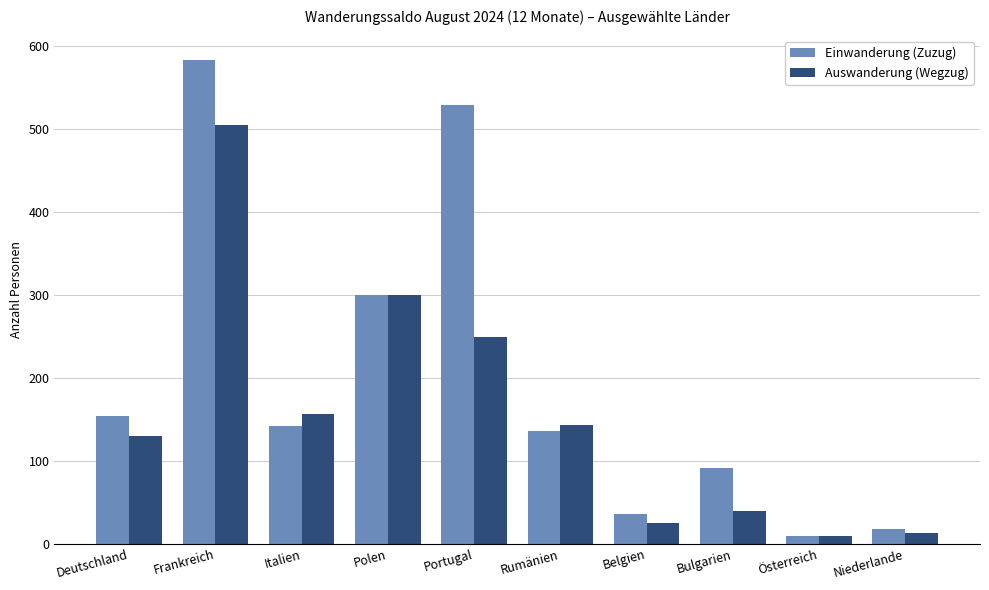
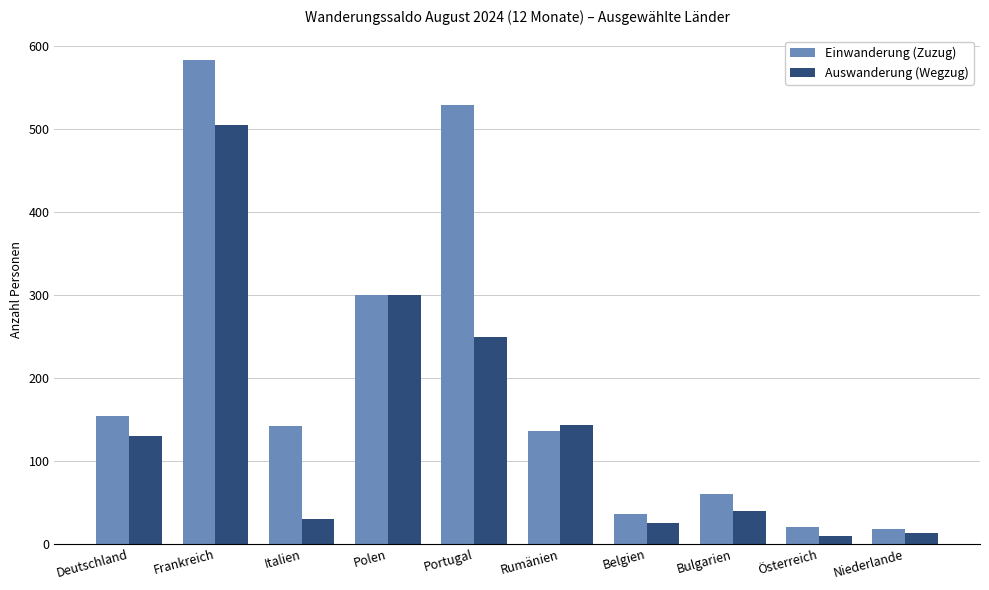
  {
    "Einwanderung (Zuzug)": {
      "Deutschland": 150,
      "Frankreich": 580,
      "Italien": 140,
      "Polen": 300,
      "Portugal": 530,
      "Rumänien": 140,
      "Belgien": 40,
-     "Bulgarien": 90,
-     "Österreich": 10,
+     "Bulgarien": 60,
+     "Österreich": 20,
      "Niederlande": 20
    },
    "Auswanderung (Wegzug)": {
      "Deutschland": 130,
      "Frankreich": 500,
-     "Italien": 160,
+     "Italien": 30,
      "Polen": 300,
      "Portugal": 250,
      "Rumänien": 140,
      "Belgien": 30,
      "Bulgarien": 40,
      "Österreich": 10,
      "Niederlande": 10
    }
  }
